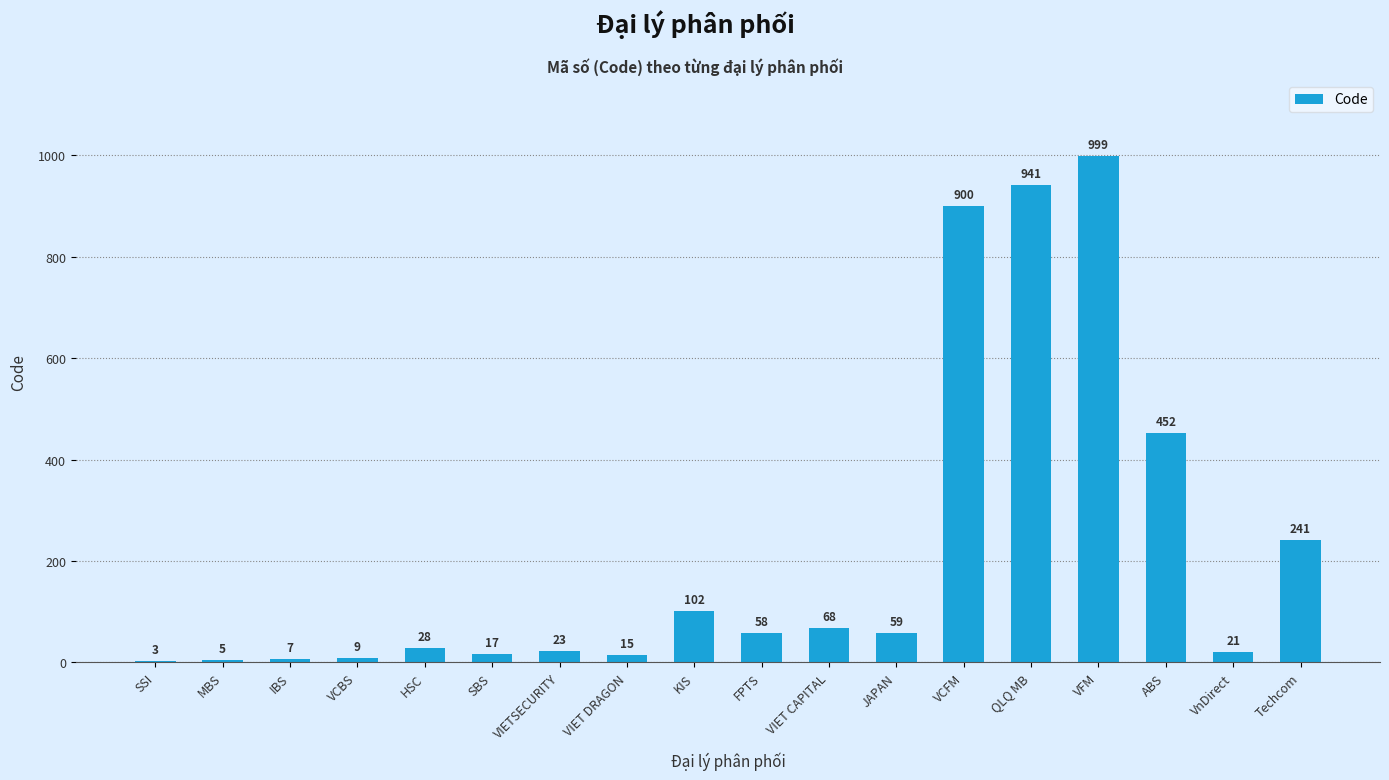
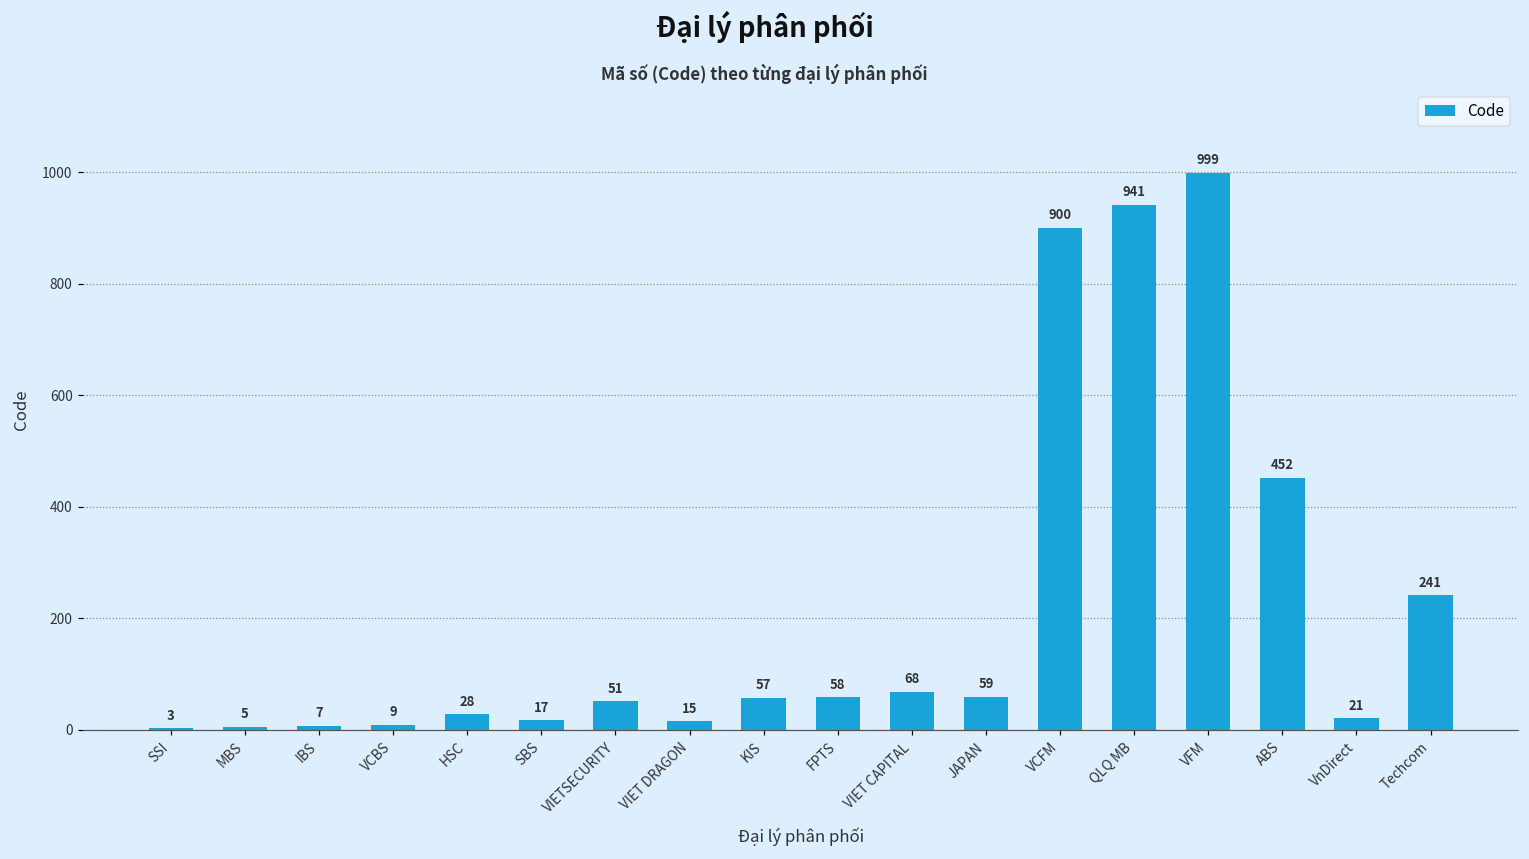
  {
    "SSI": 3,
    "MBS": 5,
    "IBS": 7,
    "VCBS": 9,
    "HSC": 28,
    "SBS": 17,
-   "VIETSECURITY": 23,
+   "VIETSECURITY": 51,
    "VIET DRAGON": 15,
-   "KIS": 102,
+   "KIS": 57,
    "FPTS": 58,
    "VIET CAPITAL": 68,
    "JAPAN": 59,
    "VCFM": 900,
    "QLQ MB": 941,
    "VFM": 999,
    "ABS": 452,
    "VnDirect": 21,
    "Techcom": 241
  }
